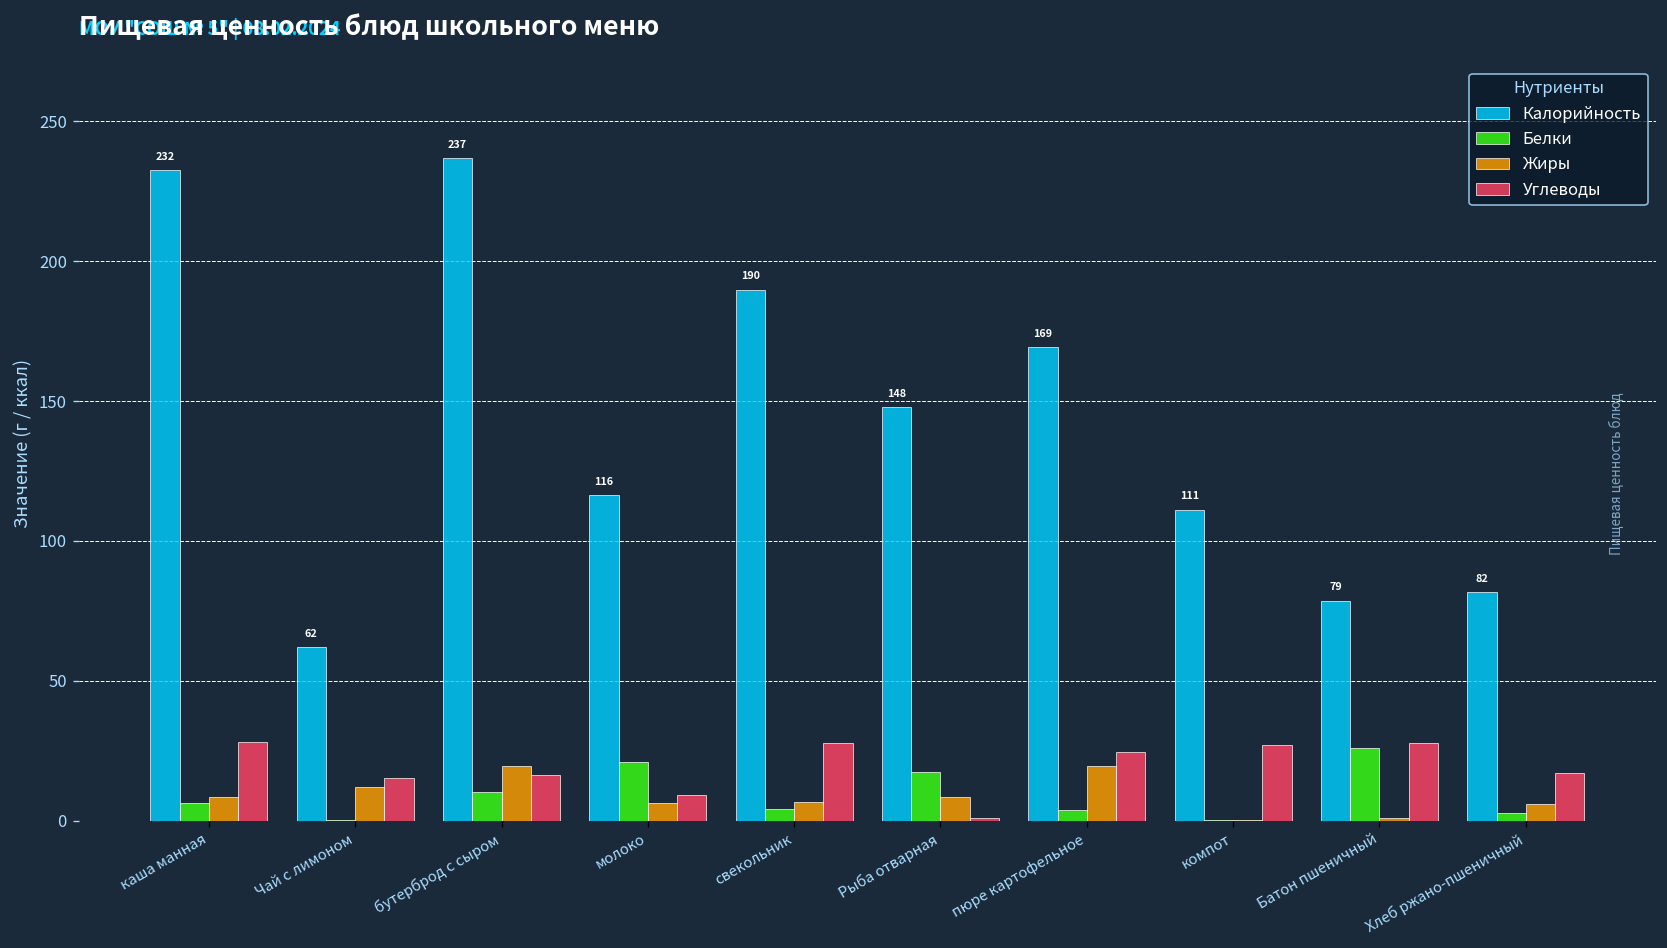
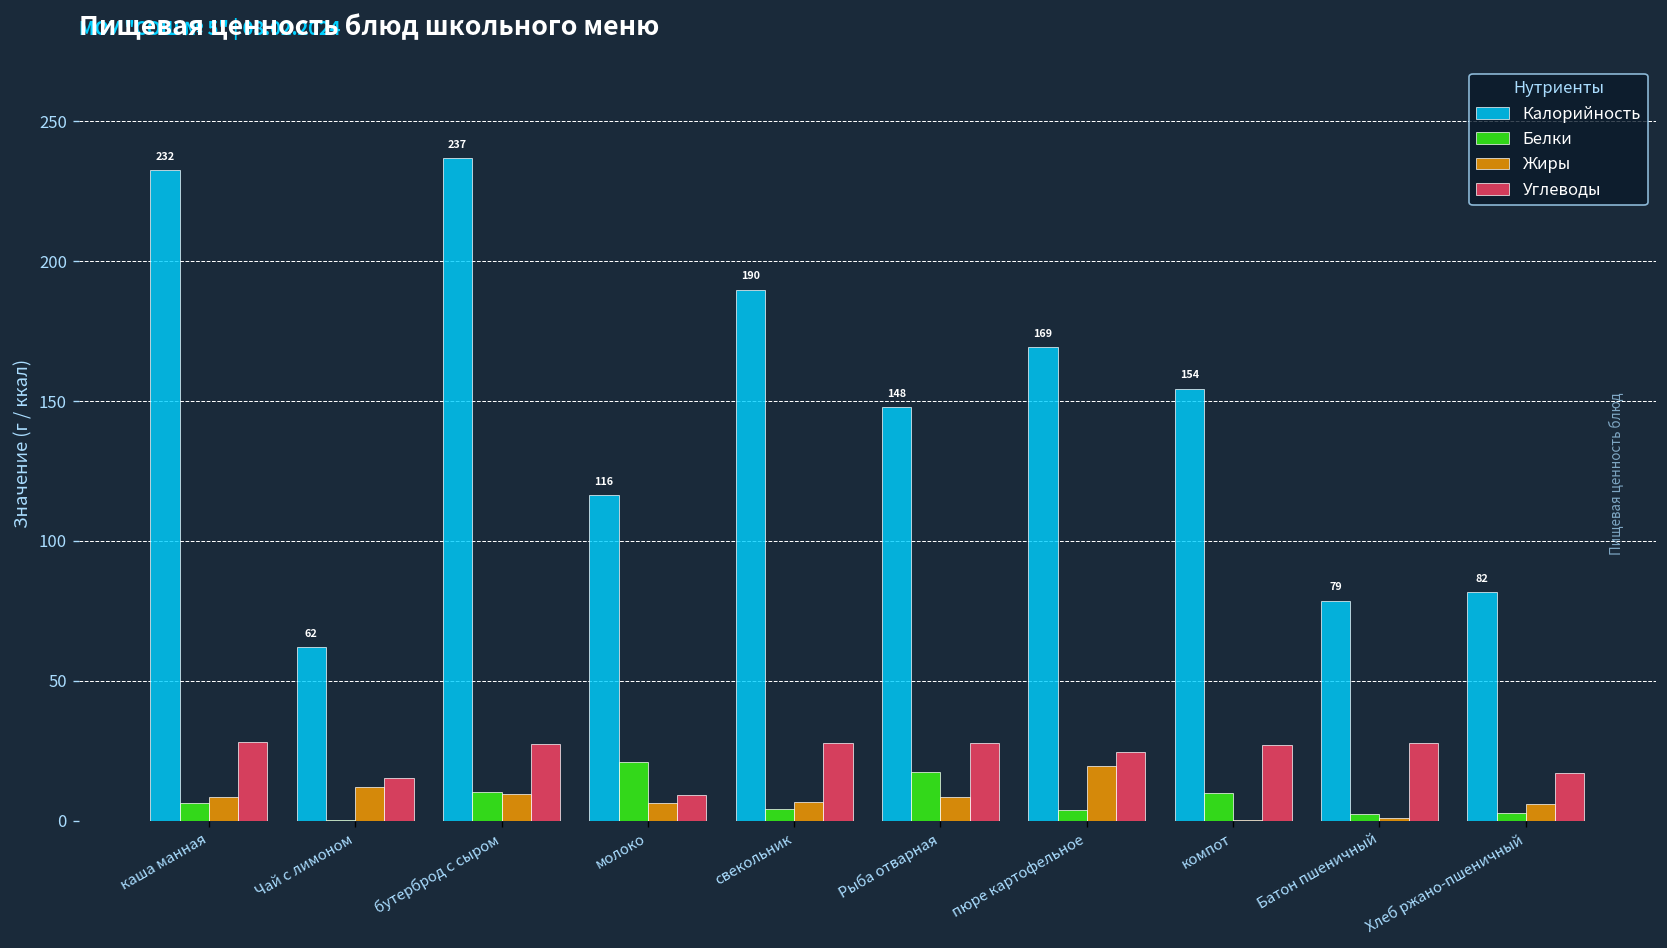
  {
    "Калорийность": {
      "каша манная": 232,
      "Чай с лимоном": 62,
      "бутерброд с сыром": 237,
      "молоко": 116,
      "свекольник": 190,
      "Рыба отварная": 148,
      "пюре картофельное": 169,
-     "компот": 111,
+     "компот": 154,
      "Батон пшеничный": 79,
      "Хлеб ржано-пшеничный": 82
    },
    "Белки": {
      "каша манная": 6,
      "бутерброд с сыром": 10,
      "молоко": 21,
      "свекольник": 4,
      "Рыба отварная": 17,
      "пюре картофельное": 4,
-     "компот": 0,
-     "Батон пшеничный": 26,
+     "компот": 10,
+     "Батон пшеничный": 2,
      "Хлеб ржано-пшеничный": 3
    },
    "Жиры": {
      "каша манная": 8,
      "Чай с лимоном": 12,
-     "бутерброд с сыром": 20,
+     "бутерброд с сыром": 9,
      "молоко": 6,
      "свекольник": 7,
      "Рыба отварная": 8,
      "пюре картофельное": 20,
      "Хлеб ржано-пшеничный": 6
    },
    "Углеводы": {
      "каша манная": 28,
      "Чай с лимоном": 15,
-     "бутерброд с сыром": 16,
+     "бутерброд с сыром": 27,
      "молоко": 9,
      "свекольник": 28,
-     "Рыба отварная": 1,
+     "Рыба отварная": 28,
      "пюре картофельное": 24,
      "компот": 27,
      "Батон пшеничный": 28,
      "Хлеб ржано-пшеничный": 17
    }
  }
